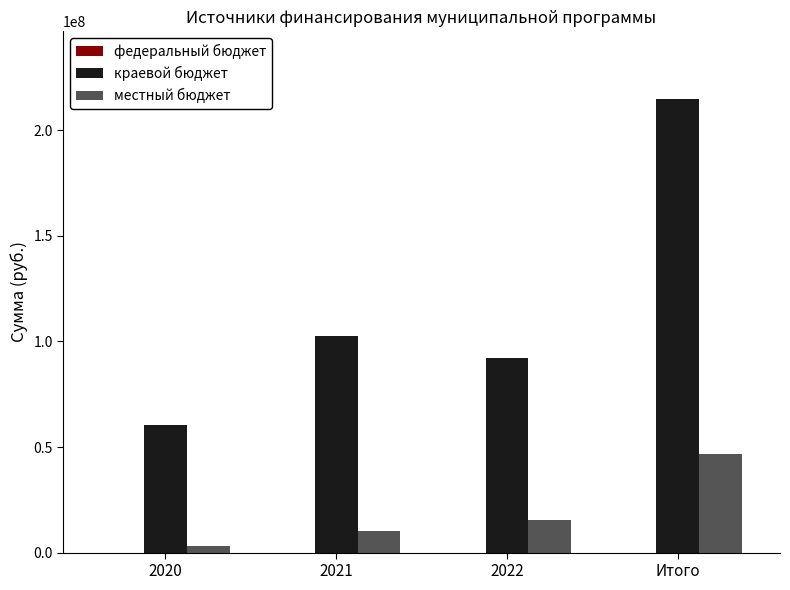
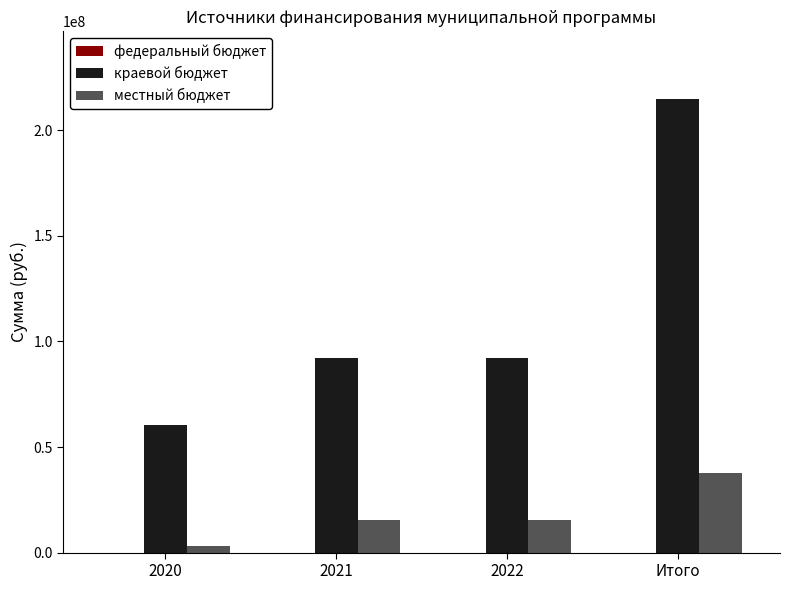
  {
    "федеральный бюджет": {
      "2020": 0,
      "2021": 0,
      "2022": 0,
      "Итого": 0
    },
    "краевой бюджет": {
      "2020": 60000000,
-     "2021": 102000000,
+     "2021": 92000000,
      "2022": 92000000,
      "Итого": 215000000
    },
    "местный бюджет": {
      "2020": 3000000,
-     "2021": 10000000,
+     "2021": 16000000,
      "2022": 16000000,
-     "Итого": 47000000
+     "Итого": 38000000
    }
  }
